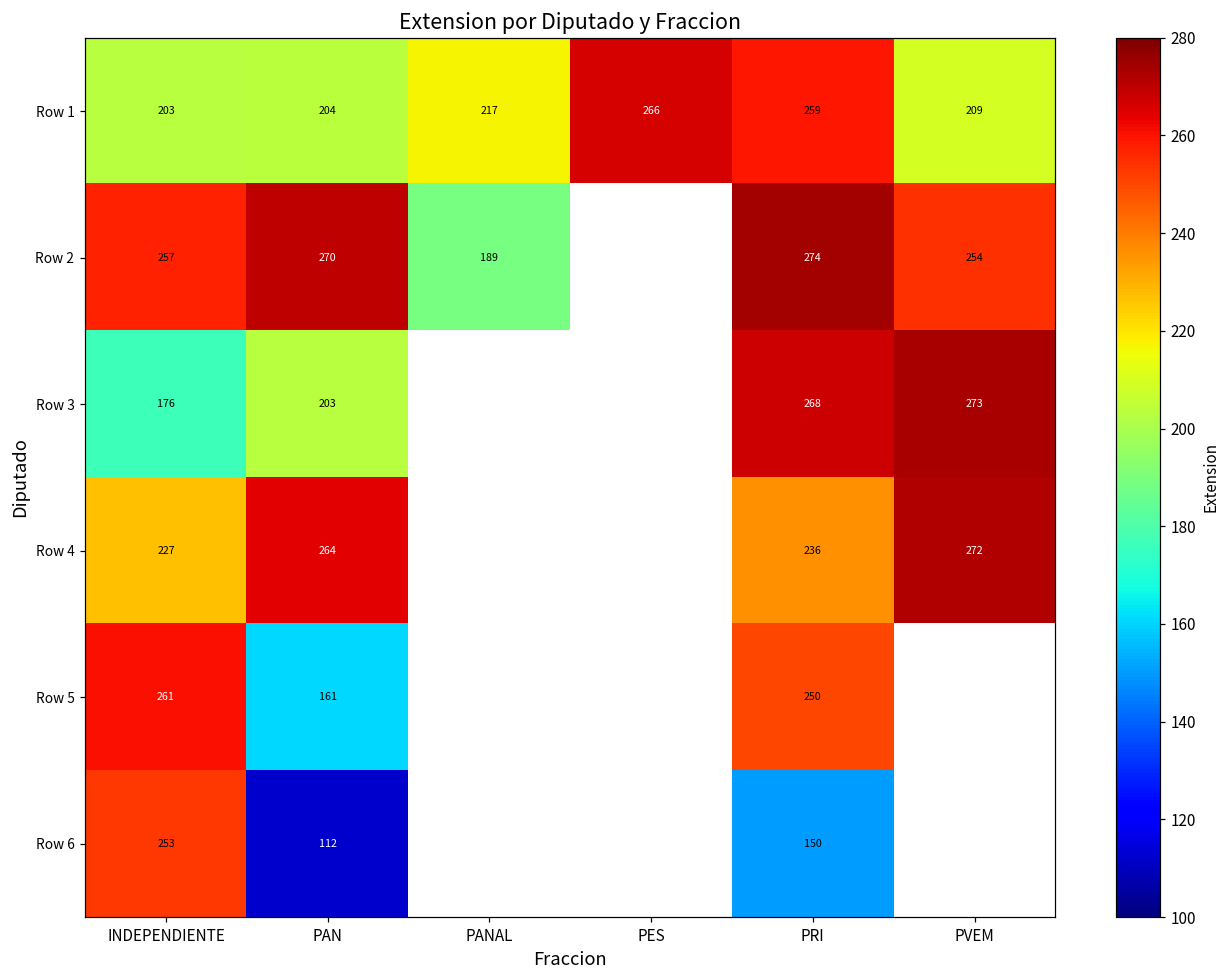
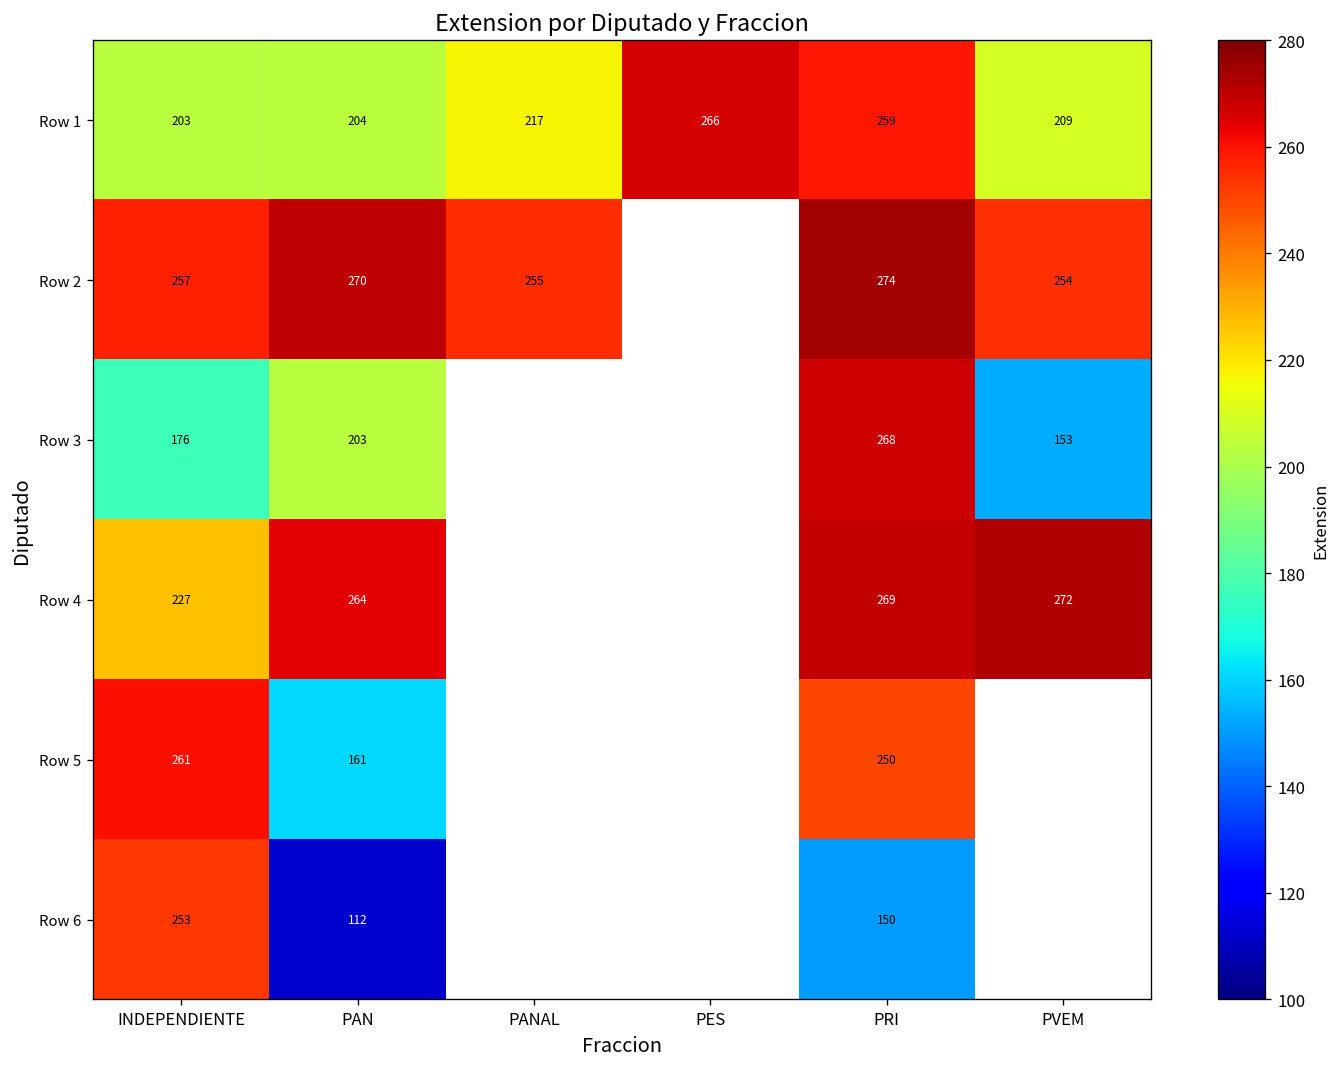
  {
    "Row 1": {
      "INDEPENDIENTE": 203,
      "PAN": 204,
      "PANAL": 217,
      "PES": 266,
      "PRI": 259,
      "PVEM": 209
    },
    "Row 2": {
      "INDEPENDIENTE": 257,
      "PAN": 270,
-     "PANAL": 189,
+     "PANAL": 255,
      "PRI": 274,
      "PVEM": 254
    },
    "Row 3": {
      "INDEPENDIENTE": 176,
      "PAN": 203,
      "PRI": 268,
-     "PVEM": 273
+     "PVEM": 153
    },
    "Row 4": {
      "INDEPENDIENTE": 227,
      "PAN": 264,
-     "PRI": 236,
+     "PRI": 269,
      "PVEM": 272
    },
    "Row 5": {
      "INDEPENDIENTE": 261,
      "PAN": 161,
      "PRI": 250
    },
    "Row 6": {
      "INDEPENDIENTE": 253,
      "PAN": 112,
      "PRI": 150
    }
  }
